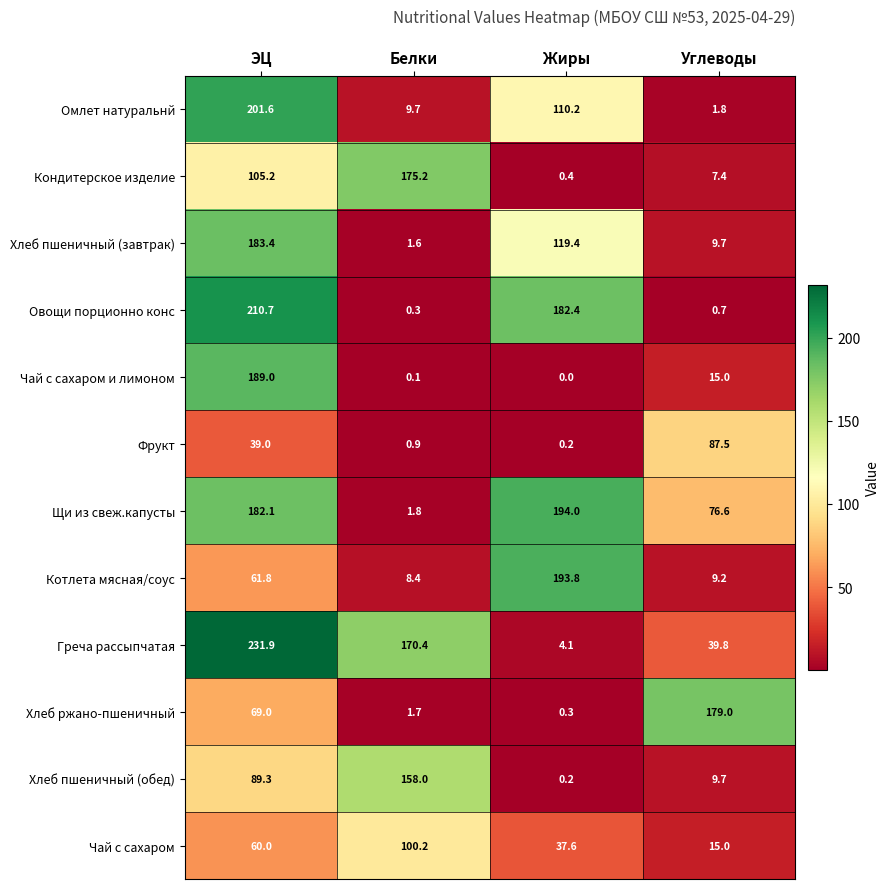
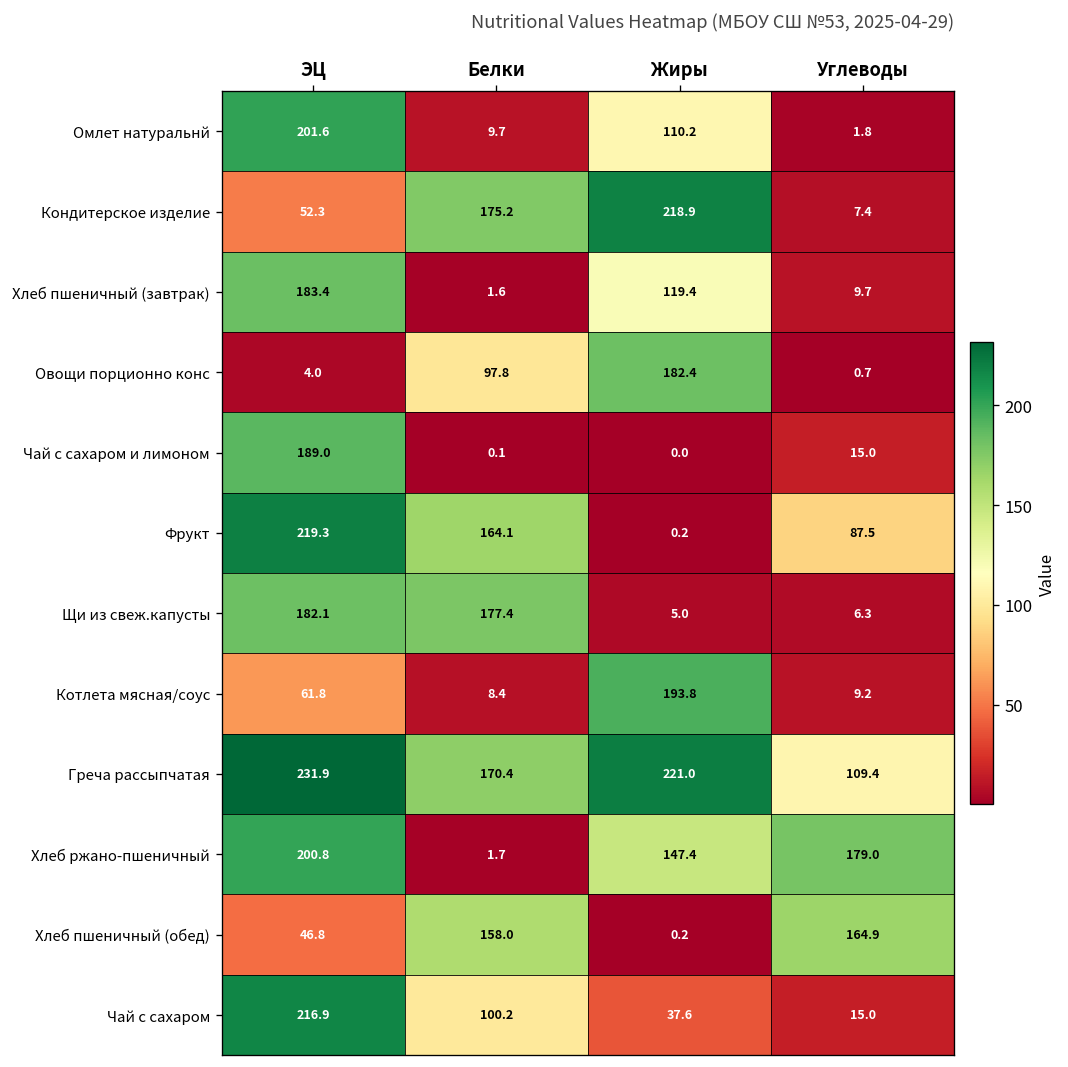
  {
    "Омлет натуральнй": {
      "ЭЦ": 201.6,
      "Белки": 9.7,
      "Жиры": 110.2,
      "Углеводы": 1.8
    },
    "Кондитерское изделие": {
-     "ЭЦ": 105.2,
+     "ЭЦ": 52.3,
      "Белки": 175.2,
-     "Жиры": 0.4,
+     "Жиры": 218.9,
      "Углеводы": 7.4
    },
    "Хлеб пшеничный (завтрак)": {
      "ЭЦ": 183.4,
      "Белки": 1.6,
      "Жиры": 119.4,
      "Углеводы": 9.7
    },
    "Овощи порционно конс": {
-     "ЭЦ": 210.7,
-     "Белки": 0.3,
+     "ЭЦ": 4.0,
+     "Белки": 97.8,
      "Жиры": 182.4,
      "Углеводы": 0.7
    },
    "Чай с сахаром и лимоном": {
      "ЭЦ": 189.0,
      "Белки": 0.1,
      "Жиры": 0.0,
      "Углеводы": 15.0
    },
    "Фрукт": {
-     "ЭЦ": 39.0,
-     "Белки": 0.9,
+     "ЭЦ": 219.3,
+     "Белки": 164.1,
      "Жиры": 0.2,
      "Углеводы": 87.5
    },
    "Щи из свеж.капусты": {
      "ЭЦ": 182.1,
-     "Белки": 1.8,
-     "Жиры": 194.0,
-     "Углеводы": 76.6
+     "Белки": 177.4,
+     "Жиры": 5.0,
+     "Углеводы": 6.3
    },
    "Котлета мясная/соус": {
      "ЭЦ": 61.8,
      "Белки": 8.4,
      "Жиры": 193.8,
      "Углеводы": 9.2
    },
    "Греча рассыпчатая": {
      "ЭЦ": 231.9,
      "Белки": 170.4,
-     "Жиры": 4.1,
-     "Углеводы": 39.8
+     "Жиры": 221.0,
+     "Углеводы": 109.4
    },
    "Хлеб ржано-пшеничный": {
-     "ЭЦ": 69.0,
+     "ЭЦ": 200.8,
      "Белки": 1.7,
-     "Жиры": 0.3,
+     "Жиры": 147.4,
      "Углеводы": 179.0
    },
    "Хлеб пшеничный (обед)": {
-     "ЭЦ": 89.3,
+     "ЭЦ": 46.8,
      "Белки": 158.0,
      "Жиры": 0.2,
-     "Углеводы": 9.7
+     "Углеводы": 164.9
    },
    "Чай с сахаром": {
-     "ЭЦ": 60.0,
+     "ЭЦ": 216.9,
      "Белки": 100.2,
      "Жиры": 37.6,
      "Углеводы": 15.0
    }
  }
